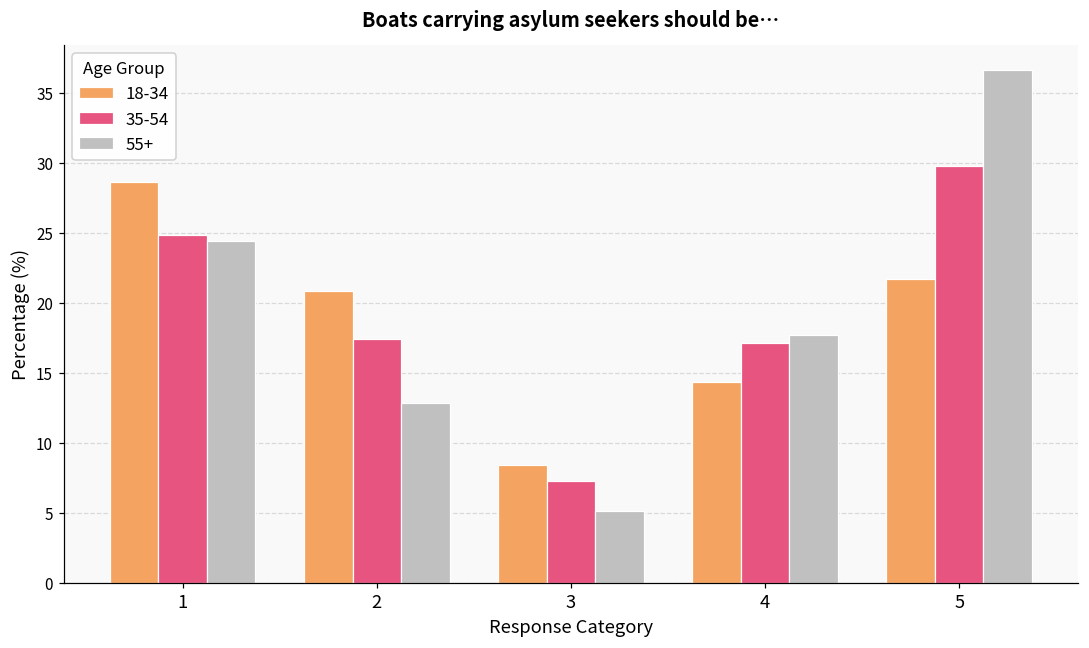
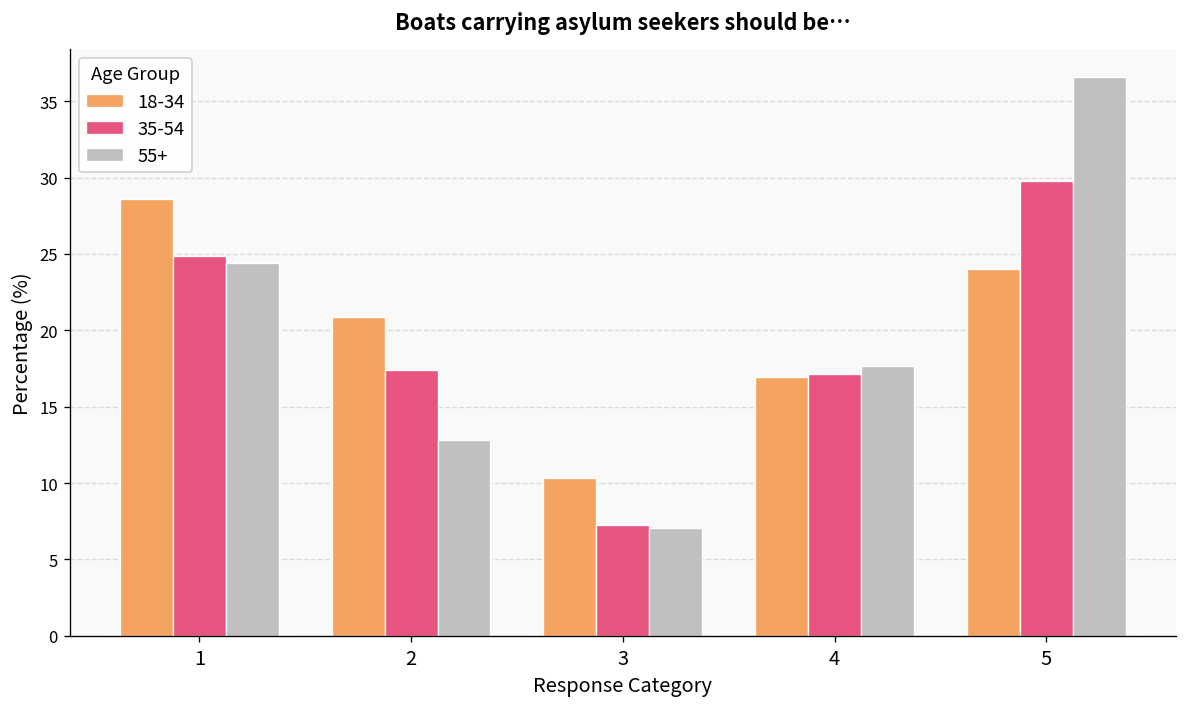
  {
    "18-34": {
      "1": 28.6,
      "2": 20.9,
-     "3": 8.4,
-     "4": 14.4,
-     "5": 21.7
+     "3": 10.3,
+     "4": 16.9,
+     "5": 24.0
    },
    "35-54": {
      "1": 24.8,
      "2": 17.4,
      "3": 7.3,
      "4": 17.1,
      "5": 29.8
    },
    "55+": {
      "1": 24.4,
      "2": 12.8,
-     "3": 5.2,
+     "3": 7.1,
      "4": 17.7,
      "5": 36.6
    }
  }
